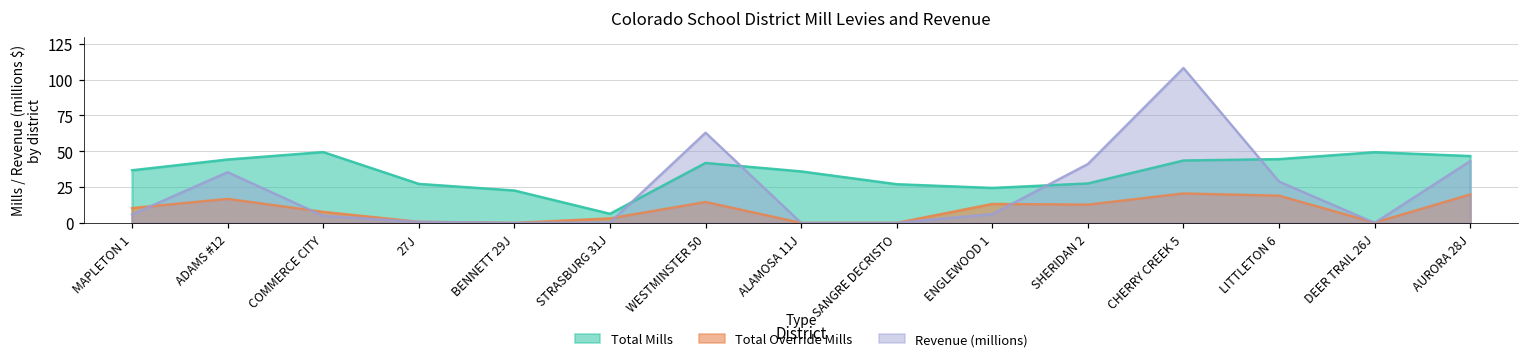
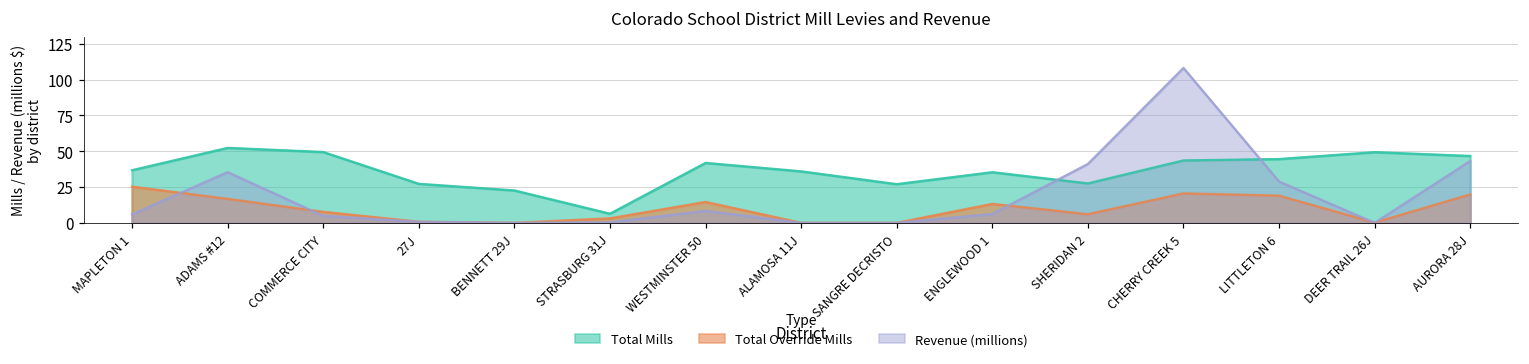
  {
    "Total Mills": {
      "MAPLETON 1": 37,
-     "ADAMS #12": 44,
+     "ADAMS #12": 52,
      "COMMERCE CITY": 49,
      "27J": 27,
      "BENNETT 29J": 23,
      "STRASBURG 31J": 6,
      "WESTMINSTER 50": 42,
      "ALAMOSA 11J": 36,
      "SANGRE DECRISTO": 27,
-     "ENGLEWOOD 1": 24,
+     "ENGLEWOOD 1": 35,
      "SHERIDAN 2": 28,
      "CHERRY CREEK 5": 44,
      "LITTLETON 6": 45,
      "DEER TRAIL 26J": 49,
      "AURORA 28J": 47
    },
    "Total Override Mills": {
-     "MAPLETON 1": 10,
+     "MAPLETON 1": 25,
      "ADAMS #12": 17,
      "COMMERCE CITY": 8,
      "STRASBURG 31J": 3,
      "WESTMINSTER 50": 15,
      "ENGLEWOOD 1": 13,
-     "SHERIDAN 2": 13,
+     "SHERIDAN 2": 6,
      "CHERRY CREEK 5": 21,
      "LITTLETON 6": 19,
      "AURORA 28J": 20
    },
    "Revenue (millions)": {
      "MAPLETON 1": 6,
      "ADAMS #12": 35,
      "COMMERCE CITY": 5,
      "STRASBURG 31J": 0,
-     "WESTMINSTER 50": 63,
+     "WESTMINSTER 50": 8,
      "ENGLEWOOD 1": 6,
      "SHERIDAN 2": 41,
      "CHERRY CREEK 5": 108,
      "LITTLETON 6": 29,
      "AURORA 28J": 43
    }
  }
